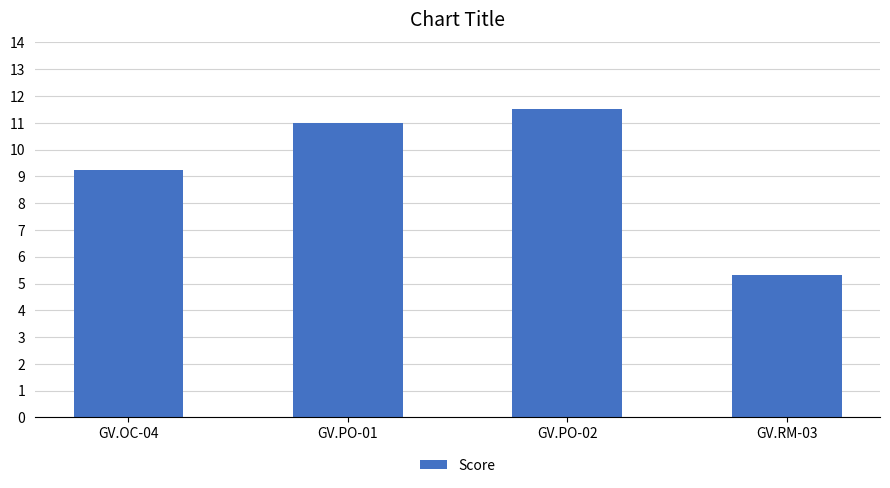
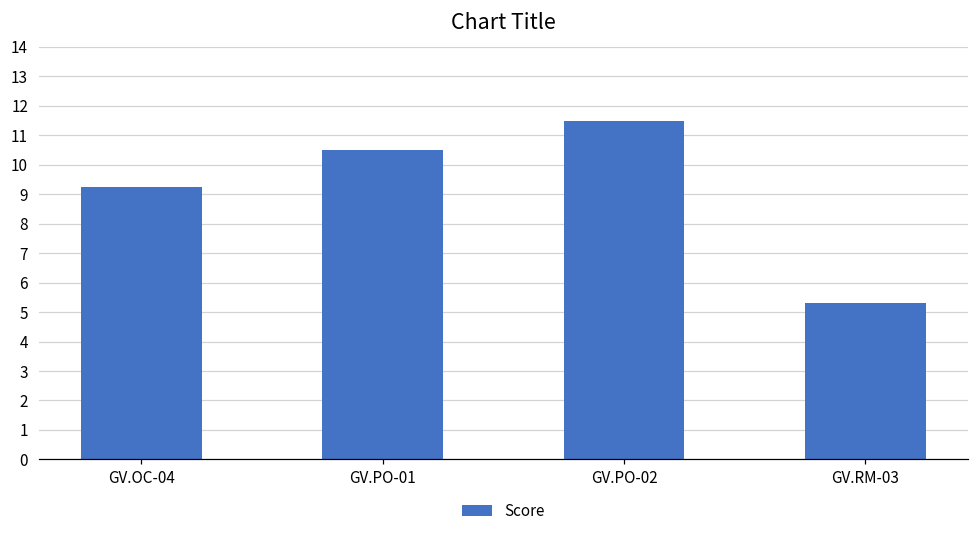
  {
    "GV.OC-04": 9.3,
-   "GV.PO-01": 11.0,
+   "GV.PO-01": 10.5,
    "GV.PO-02": 11.5,
    "GV.RM-03": 5.3
  }
